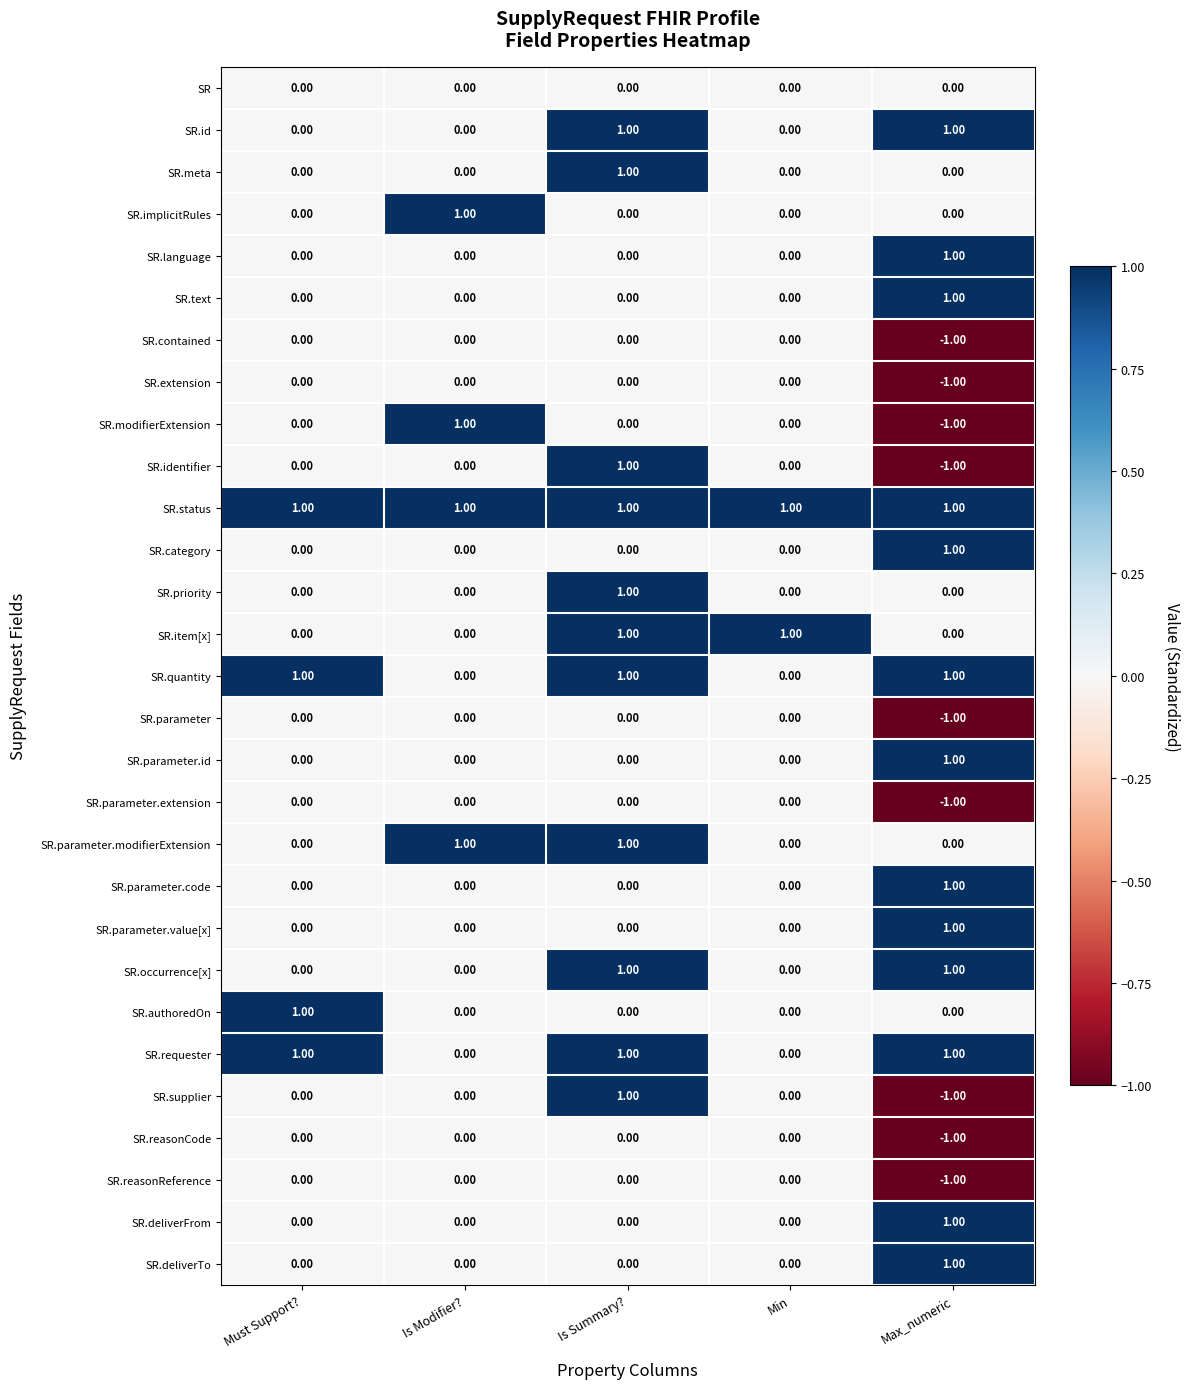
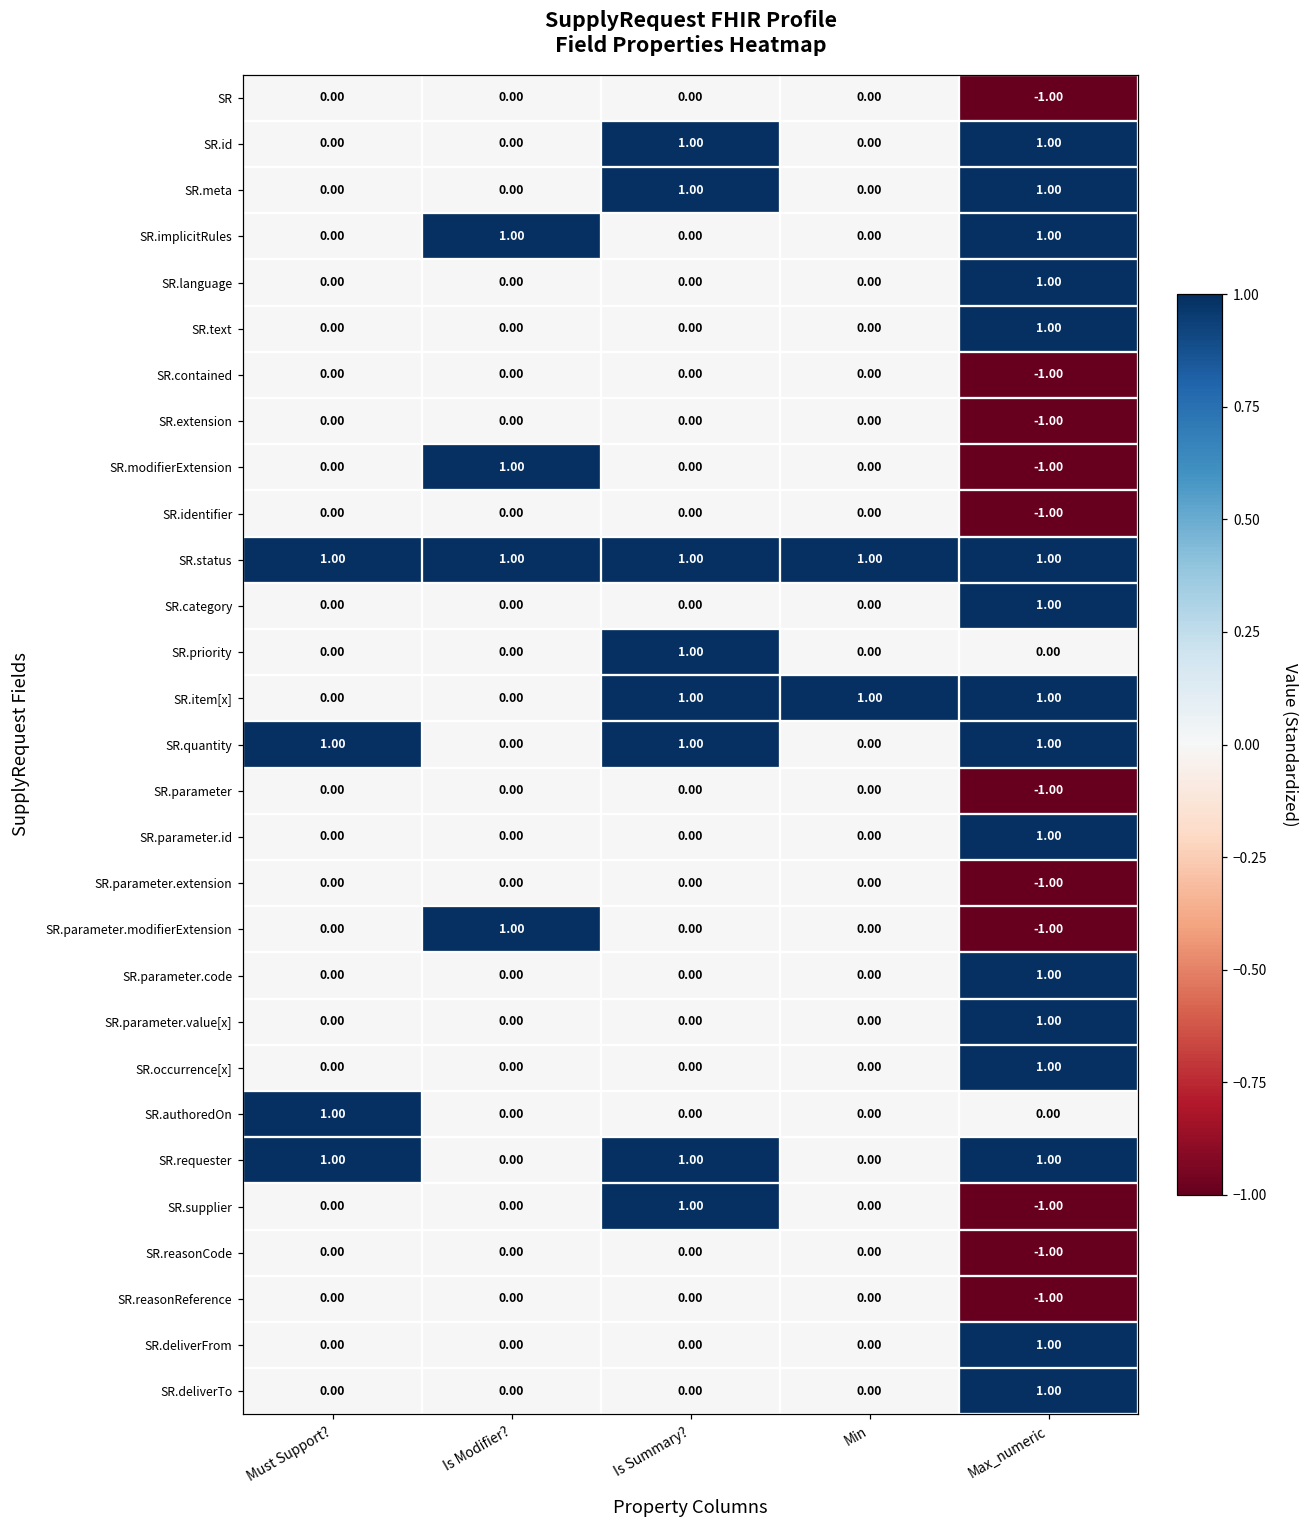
  {
    "SR": {
      "Must Support?": 0.00,
      "Is Modifier?": 0.00,
      "Is Summary?": 0.00,
      "Min": 0.00,
-     "Max_numeric": 0.00
+     "Max_numeric": -1.00
    },
    "SR.id": {
      "Must Support?": 0.00,
      "Is Modifier?": 0.00,
      "Is Summary?": 1.00,
      "Min": 0.00,
      "Max_numeric": 1.00
    },
    "SR.meta": {
      "Must Support?": 0.00,
      "Is Modifier?": 0.00,
      "Is Summary?": 1.00,
      "Min": 0.00,
-     "Max_numeric": 0.00
+     "Max_numeric": 1.00
    },
    "SR.implicitRules": {
      "Must Support?": 0.00,
      "Is Modifier?": 1.00,
      "Is Summary?": 0.00,
      "Min": 0.00,
-     "Max_numeric": 0.00
+     "Max_numeric": 1.00
    },
    "SR.language": {
      "Must Support?": 0.00,
      "Is Modifier?": 0.00,
      "Is Summary?": 0.00,
      "Min": 0.00,
      "Max_numeric": 1.00
    },
    "SR.text": {
      "Must Support?": 0.00,
      "Is Modifier?": 0.00,
      "Is Summary?": 0.00,
      "Min": 0.00,
      "Max_numeric": 1.00
    },
    "SR.contained": {
      "Must Support?": 0.00,
      "Is Modifier?": 0.00,
      "Is Summary?": 0.00,
      "Min": 0.00,
      "Max_numeric": -1.00
    },
    "SR.extension": {
      "Must Support?": 0.00,
      "Is Modifier?": 0.00,
      "Is Summary?": 0.00,
      "Min": 0.00,
      "Max_numeric": -1.00
    },
    "SR.modifierExtension": {
      "Must Support?": 0.00,
      "Is Modifier?": 1.00,
      "Is Summary?": 0.00,
      "Min": 0.00,
      "Max_numeric": -1.00
    },
    "SR.identifier": {
      "Must Support?": 0.00,
      "Is Modifier?": 0.00,
-     "Is Summary?": 1.00,
+     "Is Summary?": 0.00,
      "Min": 0.00,
      "Max_numeric": -1.00
    },
    "SR.status": {
      "Must Support?": 1.00,
      "Is Modifier?": 1.00,
      "Is Summary?": 1.00,
      "Min": 1.00,
      "Max_numeric": 1.00
    },
    "SR.category": {
      "Must Support?": 0.00,
      "Is Modifier?": 0.00,
      "Is Summary?": 0.00,
      "Min": 0.00,
      "Max_numeric": 1.00
    },
    "SR.priority": {
      "Must Support?": 0.00,
      "Is Modifier?": 0.00,
      "Is Summary?": 1.00,
      "Min": 0.00,
      "Max_numeric": 0.00
    },
    "SR.item[x]": {
      "Must Support?": 0.00,
      "Is Modifier?": 0.00,
      "Is Summary?": 1.00,
      "Min": 1.00,
-     "Max_numeric": 0.00
+     "Max_numeric": 1.00
    },
    "SR.quantity": {
      "Must Support?": 1.00,
      "Is Modifier?": 0.00,
      "Is Summary?": 1.00,
      "Min": 0.00,
      "Max_numeric": 1.00
    },
    "SR.parameter": {
      "Must Support?": 0.00,
      "Is Modifier?": 0.00,
      "Is Summary?": 0.00,
      "Min": 0.00,
      "Max_numeric": -1.00
    },
    "SR.parameter.id": {
      "Must Support?": 0.00,
      "Is Modifier?": 0.00,
      "Is Summary?": 0.00,
      "Min": 0.00,
      "Max_numeric": 1.00
    },
    "SR.parameter.extension": {
      "Must Support?": 0.00,
      "Is Modifier?": 0.00,
      "Is Summary?": 0.00,
      "Min": 0.00,
      "Max_numeric": -1.00
    },
    "SR.parameter.modifierExtension": {
      "Must Support?": 0.00,
      "Is Modifier?": 1.00,
-     "Is Summary?": 1.00,
+     "Is Summary?": 0.00,
      "Min": 0.00,
-     "Max_numeric": 0.00
+     "Max_numeric": -1.00
    },
    "SR.parameter.code": {
      "Must Support?": 0.00,
      "Is Modifier?": 0.00,
      "Is Summary?": 0.00,
      "Min": 0.00,
      "Max_numeric": 1.00
    },
    "SR.parameter.value[x]": {
      "Must Support?": 0.00,
      "Is Modifier?": 0.00,
      "Is Summary?": 0.00,
      "Min": 0.00,
      "Max_numeric": 1.00
    },
    "SR.occurrence[x]": {
      "Must Support?": 0.00,
      "Is Modifier?": 0.00,
-     "Is Summary?": 1.00,
+     "Is Summary?": 0.00,
      "Min": 0.00,
      "Max_numeric": 1.00
    },
    "SR.authoredOn": {
      "Must Support?": 1.00,
      "Is Modifier?": 0.00,
      "Is Summary?": 0.00,
      "Min": 0.00,
      "Max_numeric": 0.00
    },
    "SR.requester": {
      "Must Support?": 1.00,
      "Is Modifier?": 0.00,
      "Is Summary?": 1.00,
      "Min": 0.00,
      "Max_numeric": 1.00
    },
    "SR.supplier": {
      "Must Support?": 0.00,
      "Is Modifier?": 0.00,
      "Is Summary?": 1.00,
      "Min": 0.00,
      "Max_numeric": -1.00
    },
    "SR.reasonCode": {
      "Must Support?": 0.00,
      "Is Modifier?": 0.00,
      "Is Summary?": 0.00,
      "Min": 0.00,
      "Max_numeric": -1.00
    },
    "SR.reasonReference": {
      "Must Support?": 0.00,
      "Is Modifier?": 0.00,
      "Is Summary?": 0.00,
      "Min": 0.00,
      "Max_numeric": -1.00
    },
    "SR.deliverFrom": {
      "Must Support?": 0.00,
      "Is Modifier?": 0.00,
      "Is Summary?": 0.00,
      "Min": 0.00,
      "Max_numeric": 1.00
    },
    "SR.deliverTo": {
      "Must Support?": 0.00,
      "Is Modifier?": 0.00,
      "Is Summary?": 0.00,
      "Min": 0.00,
      "Max_numeric": 1.00
    }
  }
